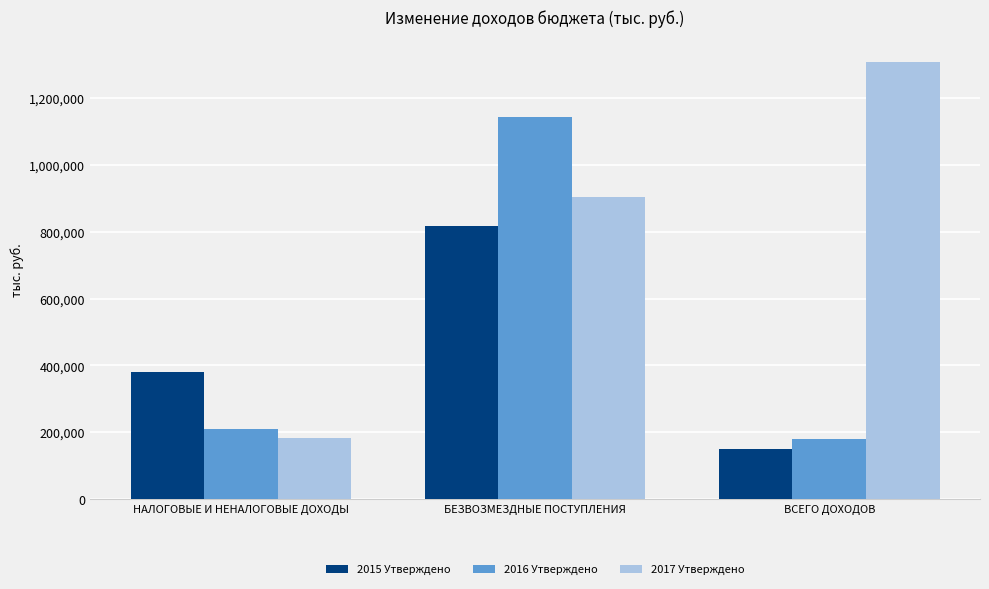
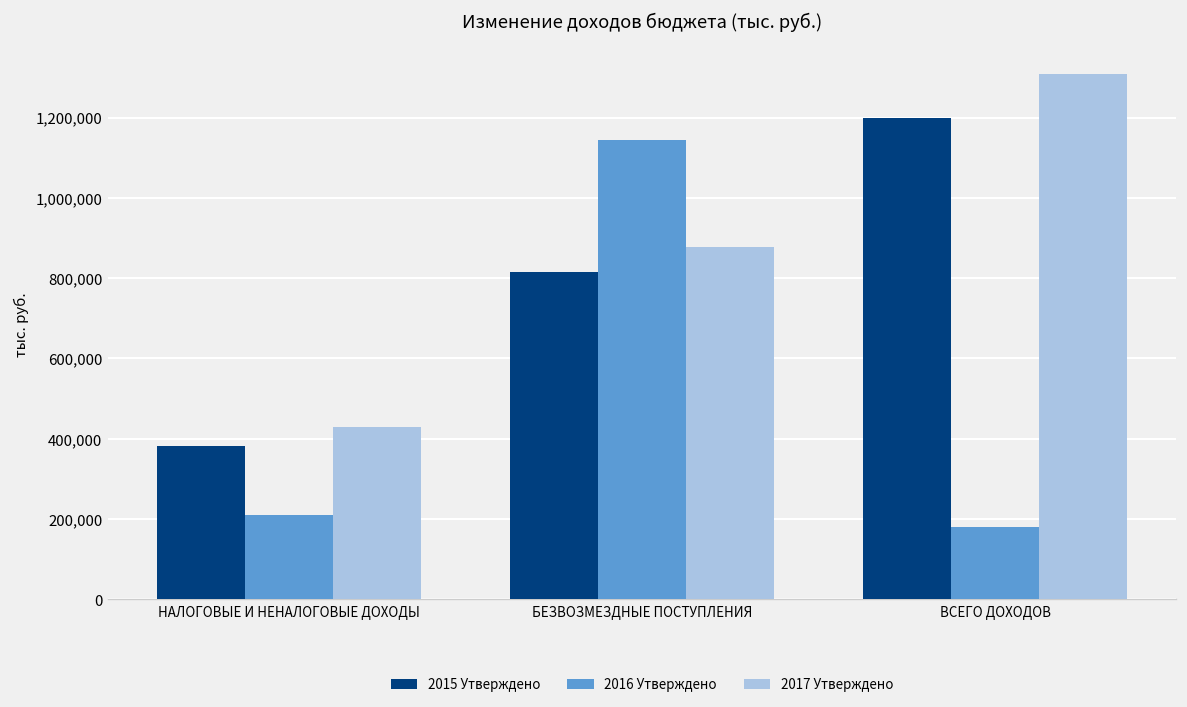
  {
    "2015 Утверждено": {
      "НАЛОГОВЫЕ И НЕНАЛОГОВЫЕ ДОХОДЫ": "380,000",
      "БЕЗВОЗМЕЗДНЫЕ ПОСТУПЛЕНИЯ": "820,000",
-     "ВСЕГО ДОХОДОВ": "150,000"
+     "ВСЕГО ДОХОДОВ": "1,200,000"
    },
    "2016 Утверждено": {
      "НАЛОГОВЫЕ И НЕНАЛОГОВЫЕ ДОХОДЫ": "210,000",
      "БЕЗВОЗМЕЗДНЫЕ ПОСТУПЛЕНИЯ": "1,140,000",
      "ВСЕГО ДОХОДОВ": "180,000"
    },
    "2017 Утверждено": {
-     "НАЛОГОВЫЕ И НЕНАЛОГОВЫЕ ДОХОДЫ": "180,000",
-     "БЕЗВОЗМЕЗДНЫЕ ПОСТУПЛЕНИЯ": "900,000",
+     "НАЛОГОВЫЕ И НЕНАЛОГОВЫЕ ДОХОДЫ": "430,000",
+     "БЕЗВОЗМЕЗДНЫЕ ПОСТУПЛЕНИЯ": "880,000",
      "ВСЕГО ДОХОДОВ": "1,310,000"
    }
  }
